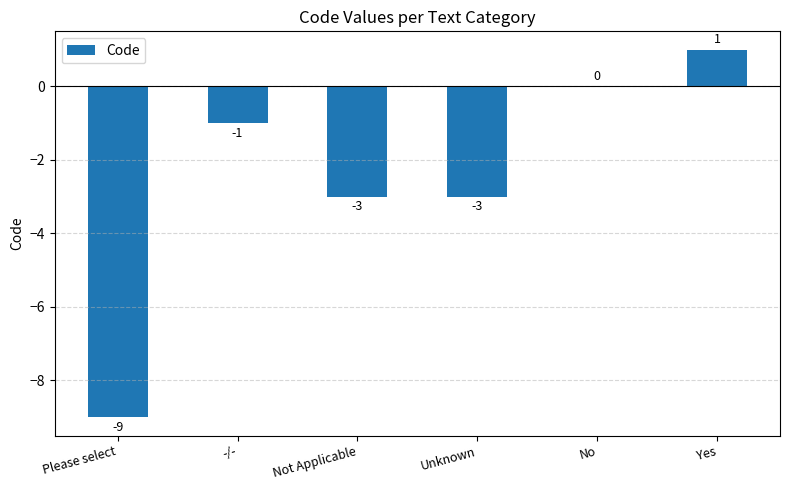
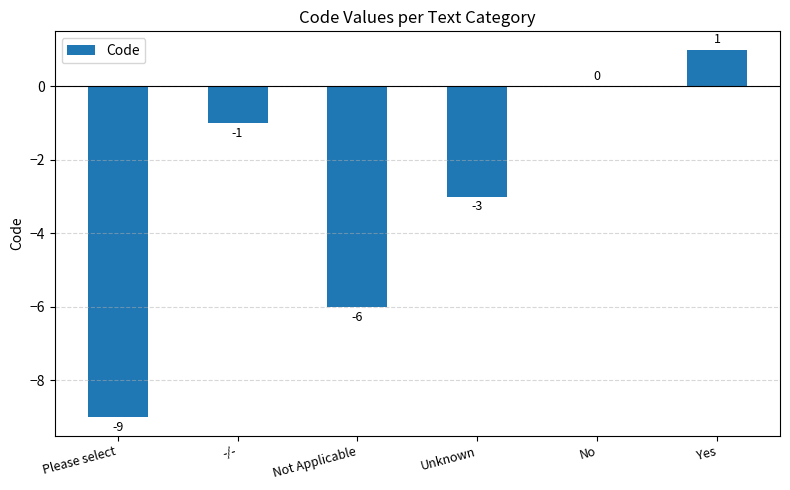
  {
    "Please select": -9,
    "-/-": -1,
-   "Not Applicable": -3,
+   "Not Applicable": -6,
    "Unknown": -3,
    "No": 0,
    "Yes": 1
  }
